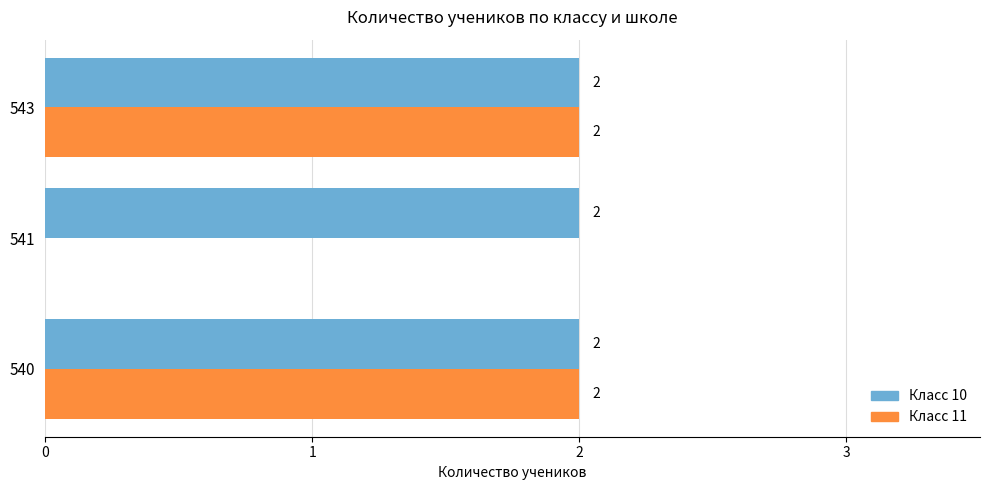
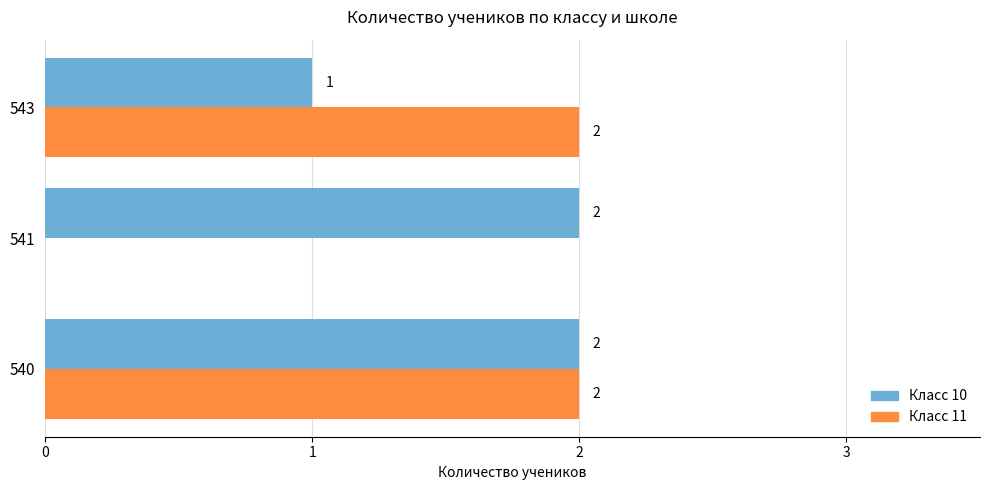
  {
    "Класс 10": {
-     "543": 2,
+     "543": 1,
      "541": 2,
      "540": 2
    },
    "Класс 11": {
      "543": 2,
      "540": 2
    }
  }
